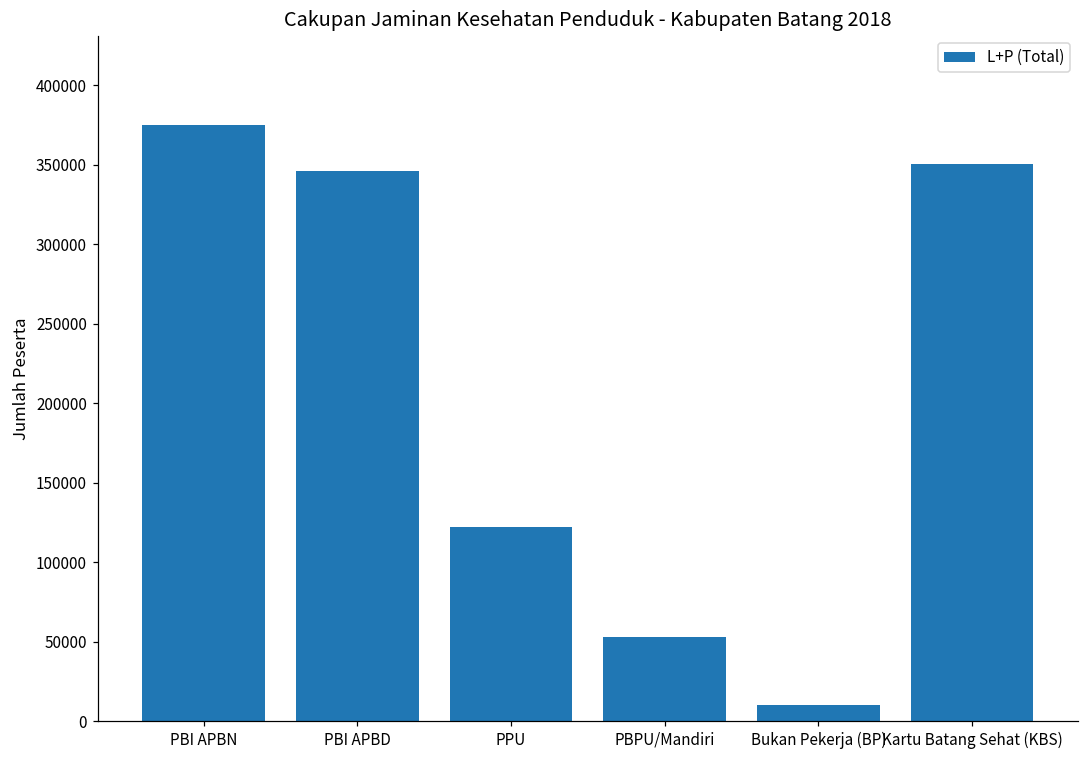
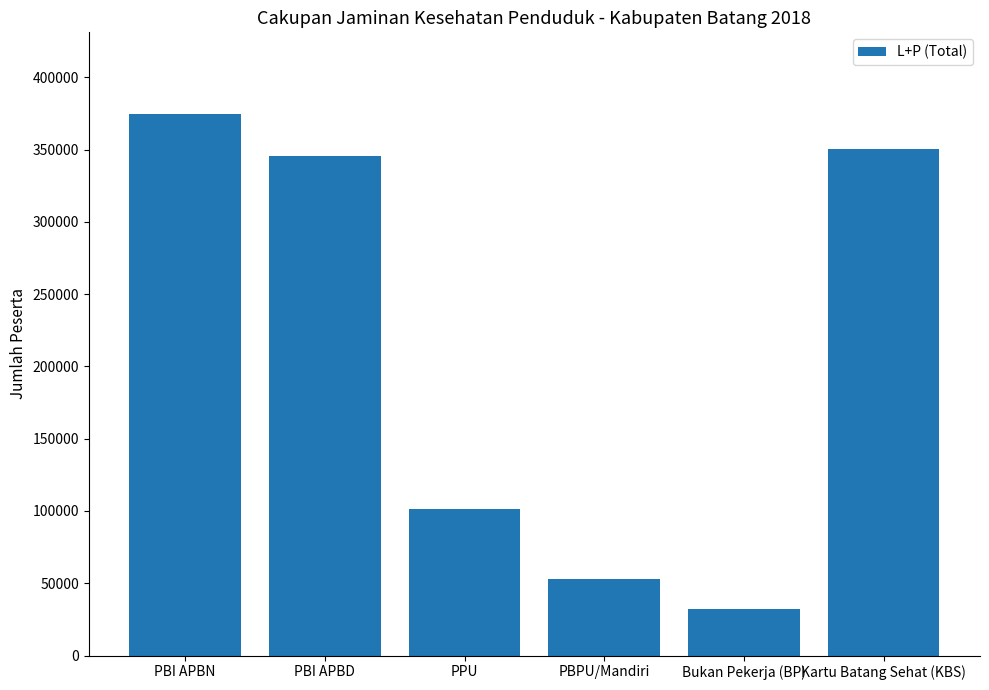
  {
    "PBI APBN": 375000,
    "PBI APBD": 346000,
-   "PPU": 122000,
+   "PPU": 101000,
    "PBPU/Mandiri": 53000,
-   "Bukan Pekerja (BP)": 10000,
+   "Bukan Pekerja (BP)": 33000,
    "Kartu Batang Sehat (KBS)": 350000
  }
